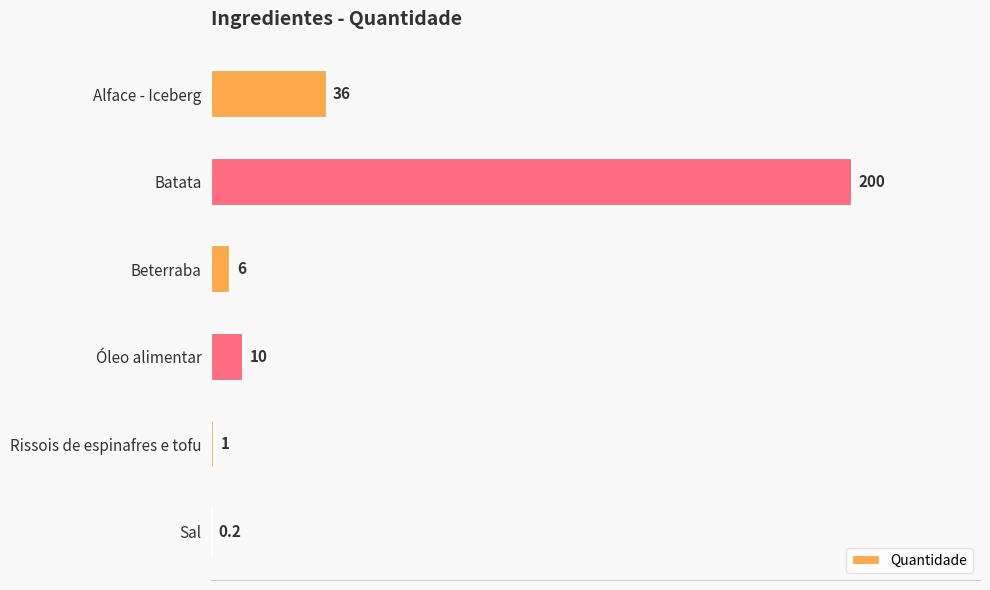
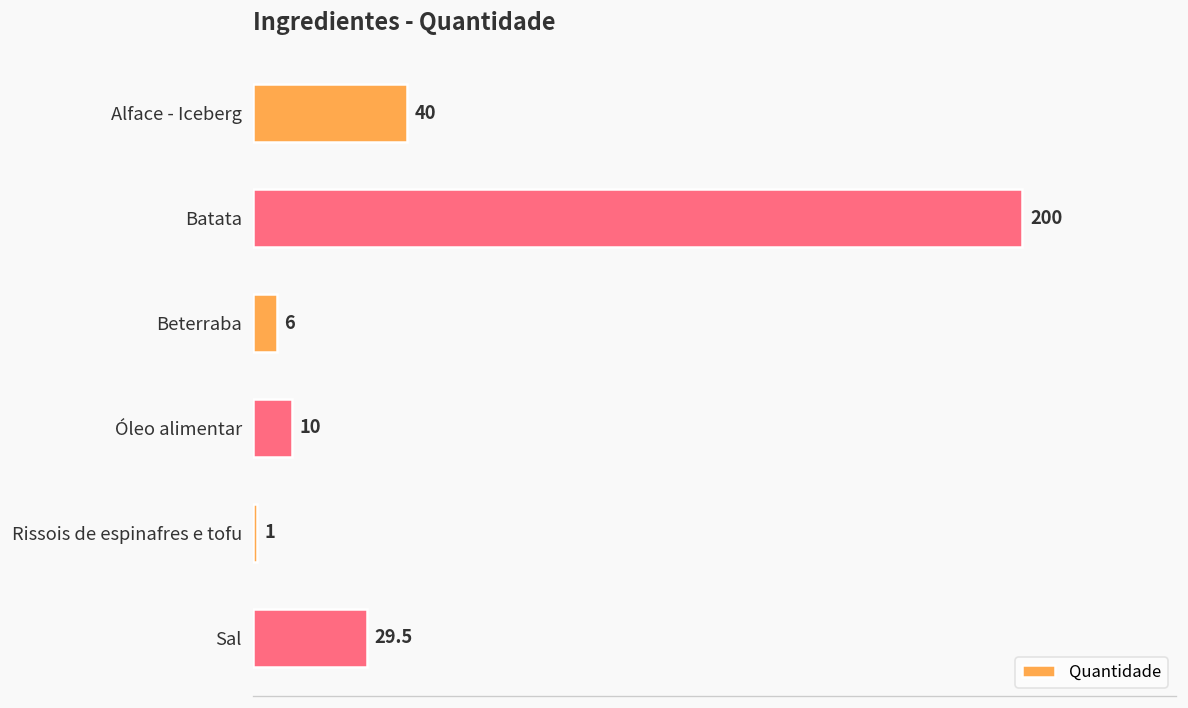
  {
-   "Alface - Iceberg": 36,
+   "Alface - Iceberg": 40,
    "Batata": 200,
    "Beterraba": 6,
    "Óleo alimentar": 10,
    "Rissois de espinafres e tofu": 1,
-   "Sal": 0.2
+   "Sal": 29.5
  }
